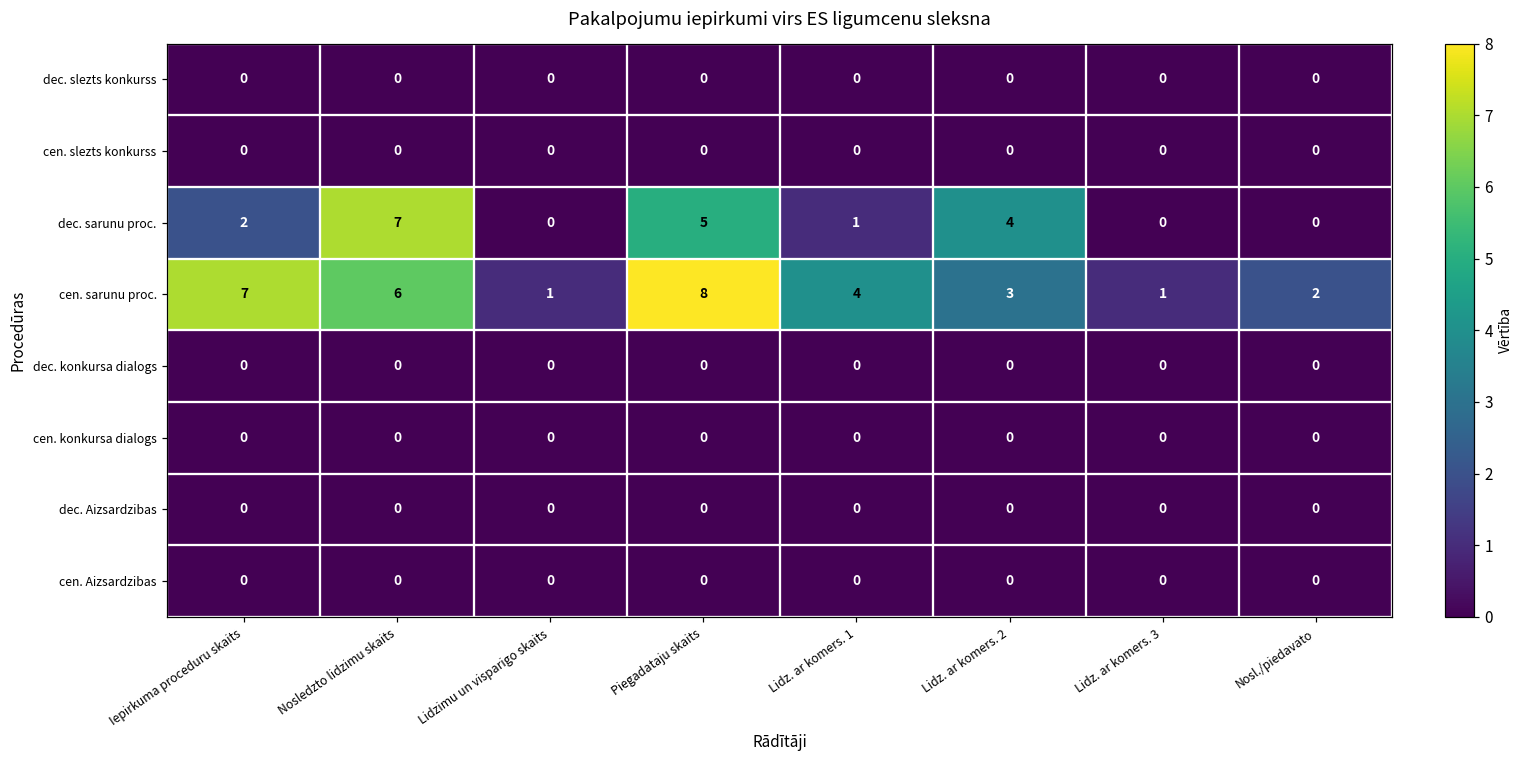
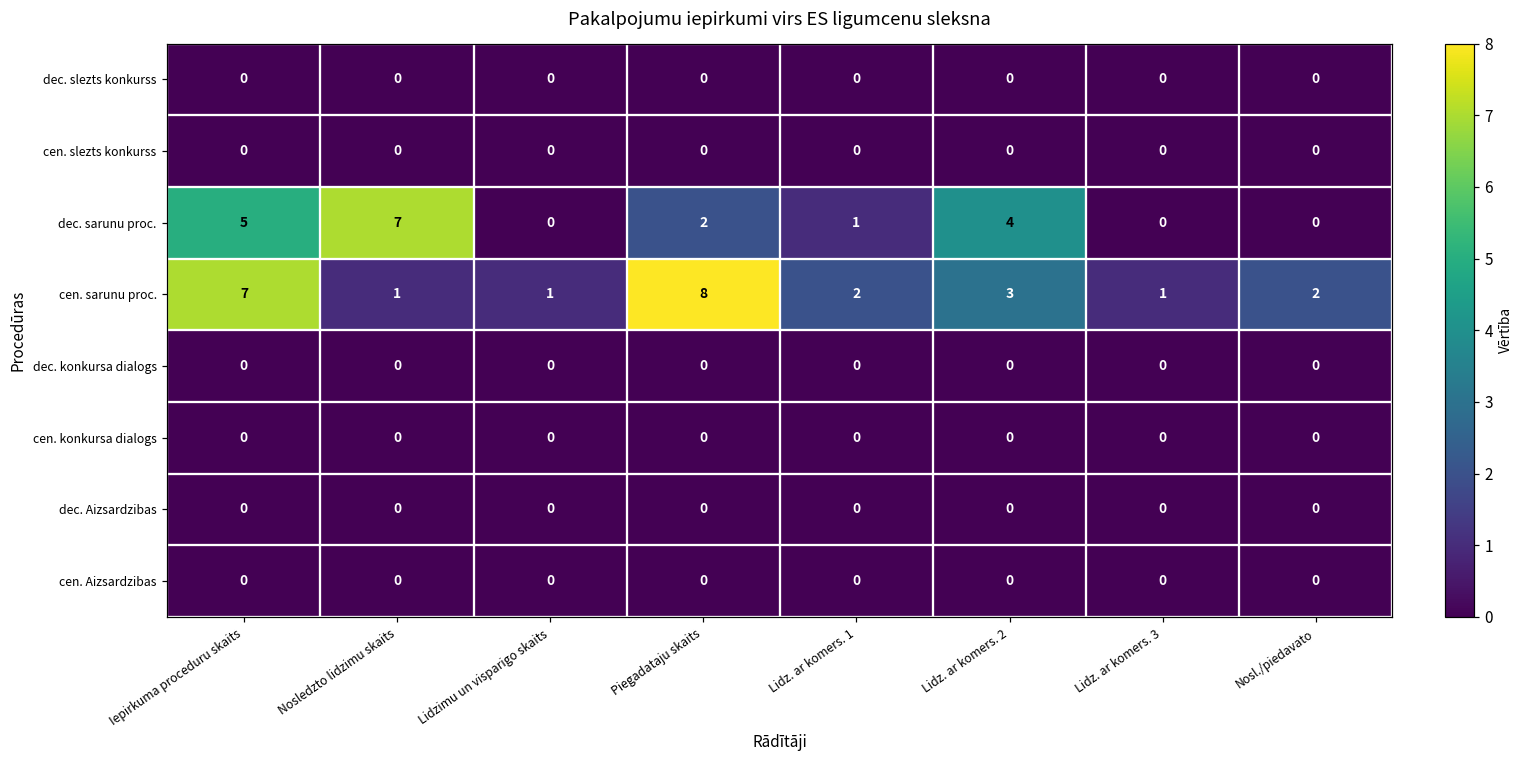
  {
    "dec. slezts konkurss": {
      "Iepirkuma proceduru skaits": 0,
      "Nosledzto lidzimu skaits": 0,
      "Lidzimu un visparigo skaits": 0,
      "Piegadataju skaits": 0,
      "Lidz. ar komers. 1": 0,
      "Lidz. ar komers. 2": 0,
      "Lidz. ar komers. 3": 0,
      "Nosl./piedavato": 0
    },
    "cen. slezts konkurss": {
      "Iepirkuma proceduru skaits": 0,
      "Nosledzto lidzimu skaits": 0,
      "Lidzimu un visparigo skaits": 0,
      "Piegadataju skaits": 0,
      "Lidz. ar komers. 1": 0,
      "Lidz. ar komers. 2": 0,
      "Lidz. ar komers. 3": 0,
      "Nosl./piedavato": 0
    },
    "dec. sarunu proc.": {
-     "Iepirkuma proceduru skaits": 2,
+     "Iepirkuma proceduru skaits": 5,
      "Nosledzto lidzimu skaits": 7,
      "Lidzimu un visparigo skaits": 0,
-     "Piegadataju skaits": 5,
+     "Piegadataju skaits": 2,
      "Lidz. ar komers. 1": 1,
      "Lidz. ar komers. 2": 4,
      "Lidz. ar komers. 3": 0,
      "Nosl./piedavato": 0
    },
    "cen. sarunu proc.": {
      "Iepirkuma proceduru skaits": 7,
-     "Nosledzto lidzimu skaits": 6,
+     "Nosledzto lidzimu skaits": 1,
      "Lidzimu un visparigo skaits": 1,
      "Piegadataju skaits": 8,
-     "Lidz. ar komers. 1": 4,
+     "Lidz. ar komers. 1": 2,
      "Lidz. ar komers. 2": 3,
      "Lidz. ar komers. 3": 1,
      "Nosl./piedavato": 2
    },
    "dec. konkursa dialogs": {
      "Iepirkuma proceduru skaits": 0,
      "Nosledzto lidzimu skaits": 0,
      "Lidzimu un visparigo skaits": 0,
      "Piegadataju skaits": 0,
      "Lidz. ar komers. 1": 0,
      "Lidz. ar komers. 2": 0,
      "Lidz. ar komers. 3": 0,
      "Nosl./piedavato": 0
    },
    "cen. konkursa dialogs": {
      "Iepirkuma proceduru skaits": 0,
      "Nosledzto lidzimu skaits": 0,
      "Lidzimu un visparigo skaits": 0,
      "Piegadataju skaits": 0,
      "Lidz. ar komers. 1": 0,
      "Lidz. ar komers. 2": 0,
      "Lidz. ar komers. 3": 0,
      "Nosl./piedavato": 0
    },
    "dec. Aizsardzibas": {
      "Iepirkuma proceduru skaits": 0,
      "Nosledzto lidzimu skaits": 0,
      "Lidzimu un visparigo skaits": 0,
      "Piegadataju skaits": 0,
      "Lidz. ar komers. 1": 0,
      "Lidz. ar komers. 2": 0,
      "Lidz. ar komers. 3": 0,
      "Nosl./piedavato": 0
    },
    "cen. Aizsardzibas": {
      "Iepirkuma proceduru skaits": 0,
      "Nosledzto lidzimu skaits": 0,
      "Lidzimu un visparigo skaits": 0,
      "Piegadataju skaits": 0,
      "Lidz. ar komers. 1": 0,
      "Lidz. ar komers. 2": 0,
      "Lidz. ar komers. 3": 0,
      "Nosl./piedavato": 0
    }
  }
